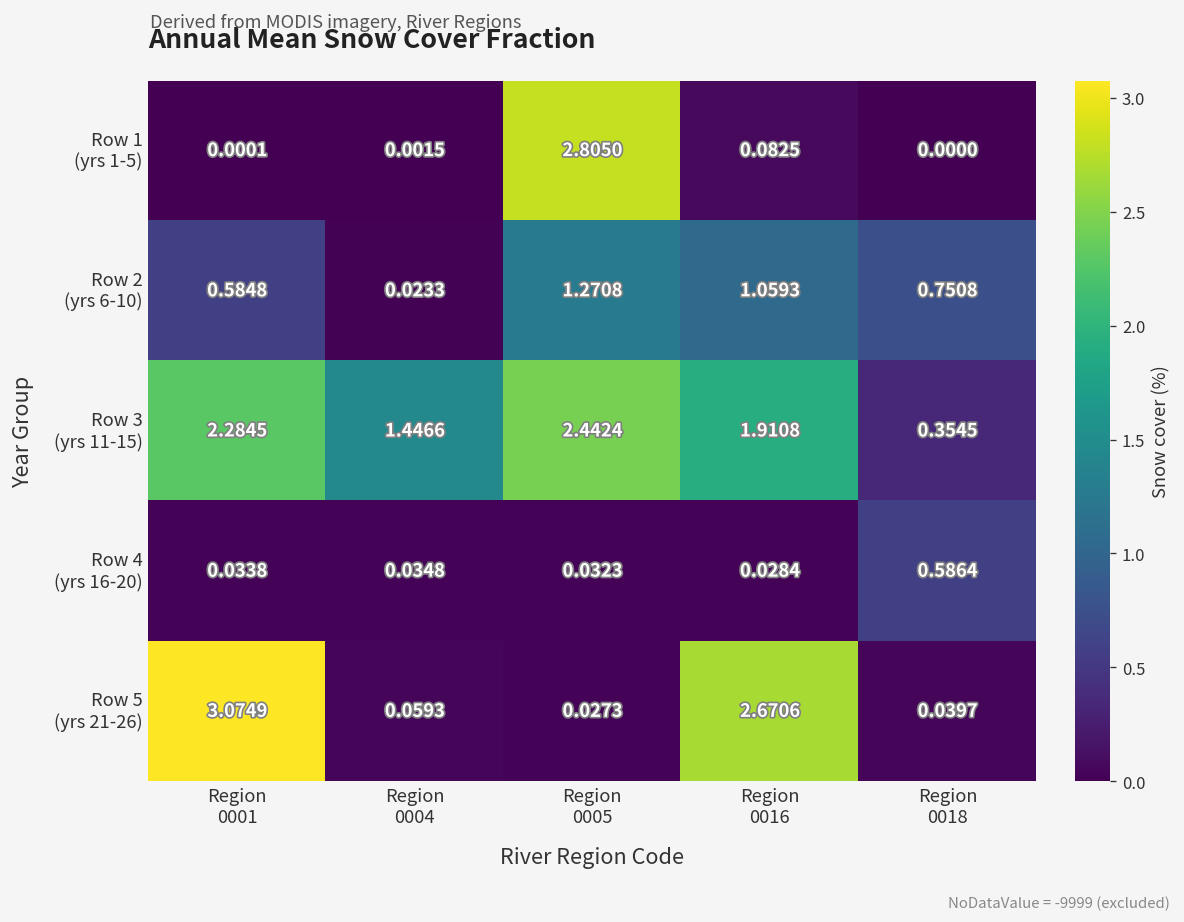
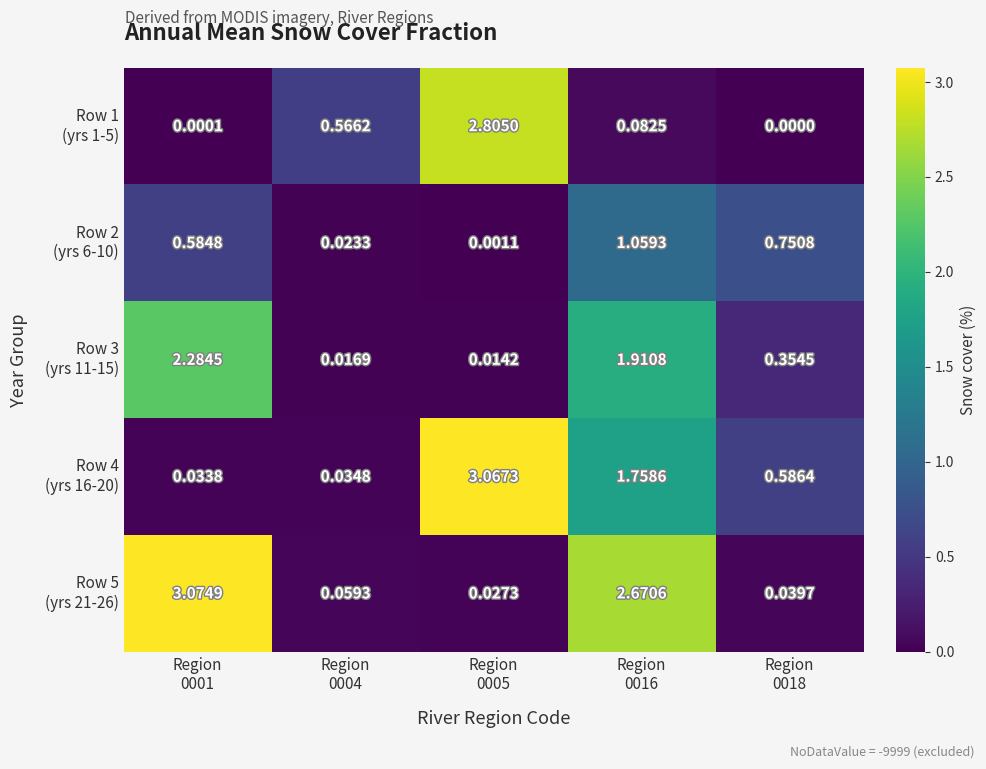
  {
    "Row 1 (yrs 1-5)": {
      "Region 0001": 0.0001,
-     "Region 0004": 0.0015,
+     "Region 0004": 0.5662,
      "Region 0005": 2.8050,
      "Region 0016": 0.0825,
      "Region 0018": 0.0000
    },
    "Row 2 (yrs 6-10)": {
      "Region 0001": 0.5848,
      "Region 0004": 0.0233,
-     "Region 0005": 1.2708,
+     "Region 0005": 0.0011,
      "Region 0016": 1.0593,
      "Region 0018": 0.7508
    },
    "Row 3 (yrs 11-15)": {
      "Region 0001": 2.2845,
-     "Region 0004": 1.4466,
-     "Region 0005": 2.4424,
+     "Region 0004": 0.0169,
+     "Region 0005": 0.0142,
      "Region 0016": 1.9108,
      "Region 0018": 0.3545
    },
    "Row 4 (yrs 16-20)": {
      "Region 0001": 0.0338,
      "Region 0004": 0.0348,
-     "Region 0005": 0.0323,
-     "Region 0016": 0.0284,
+     "Region 0005": 3.0673,
+     "Region 0016": 1.7586,
      "Region 0018": 0.5864
    },
    "Row 5 (yrs 21-26)": {
      "Region 0001": 3.0749,
      "Region 0004": 0.0593,
      "Region 0005": 0.0273,
      "Region 0016": 2.6706,
      "Region 0018": 0.0397
    }
  }
